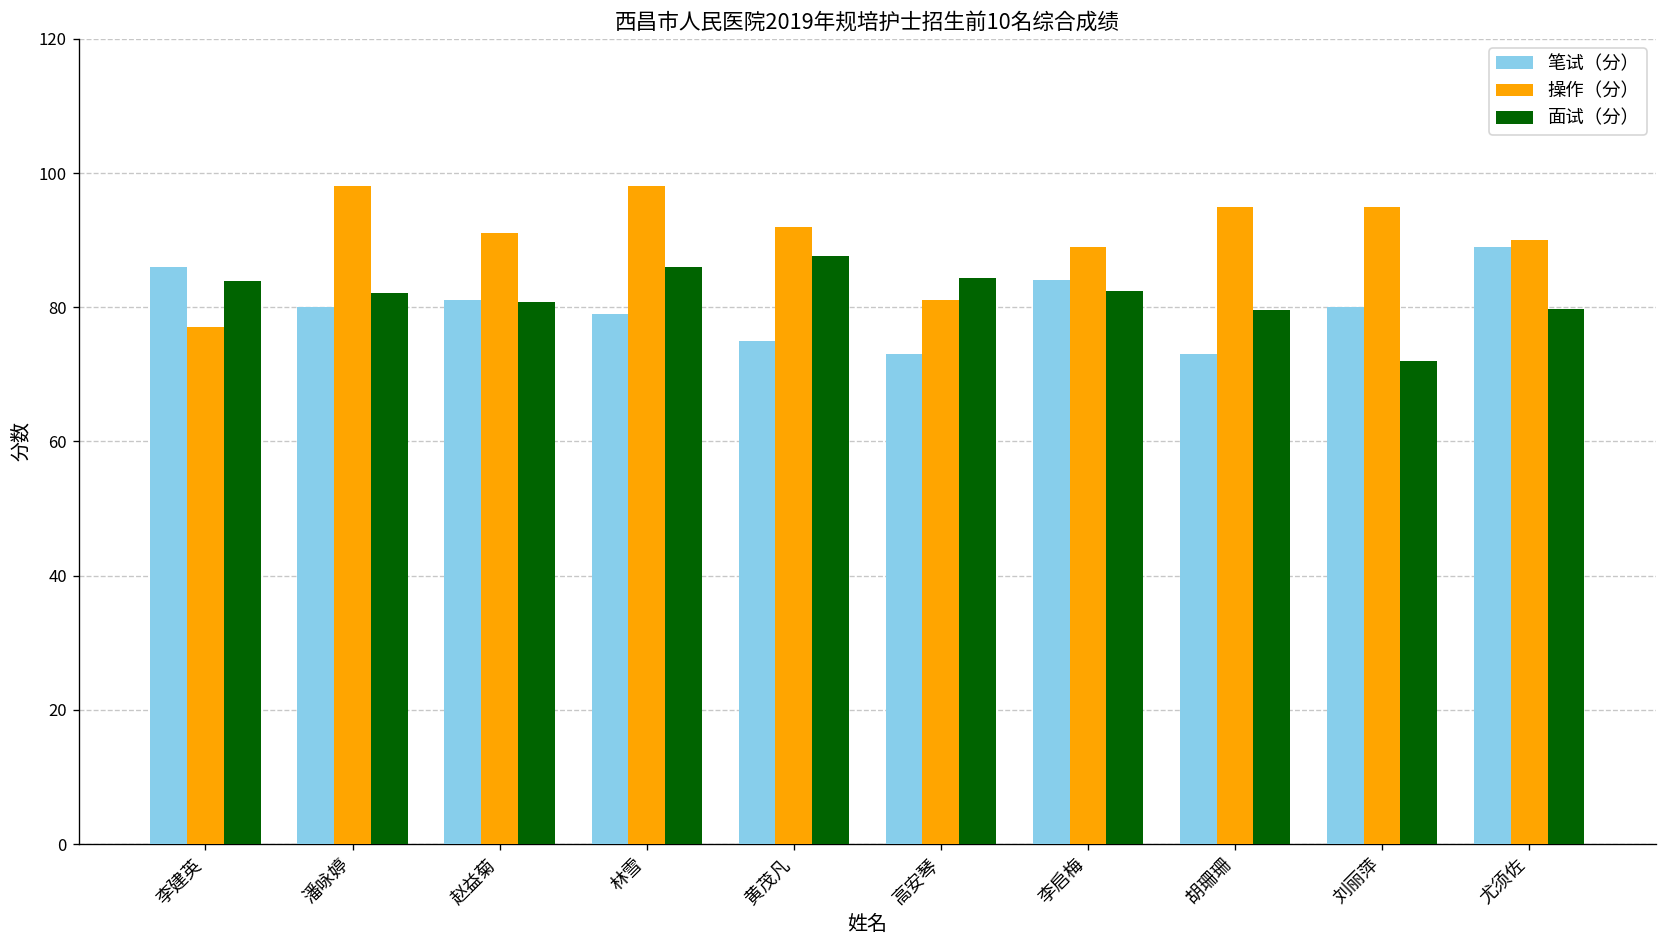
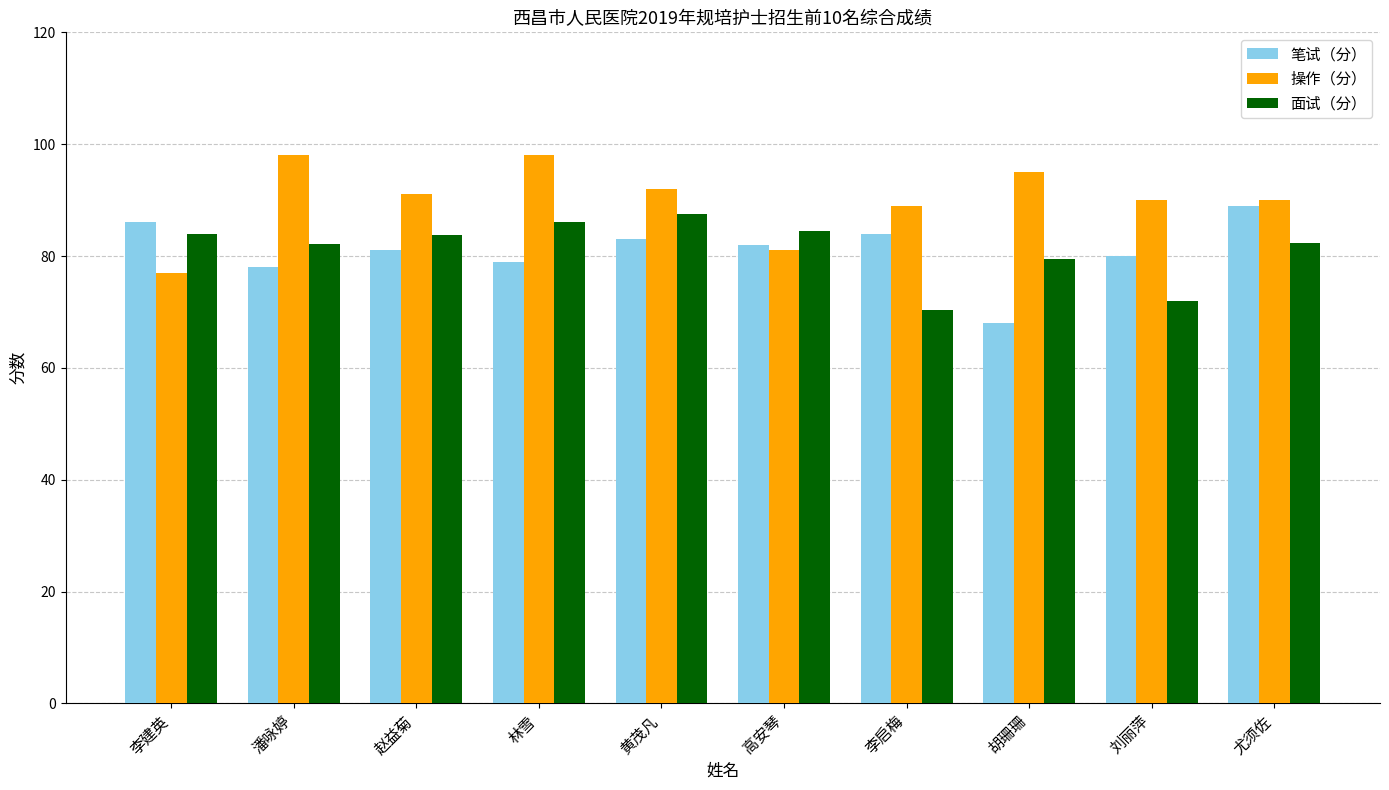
  {
    "笔试（分）": {
      "李建英": 86,
-     "潘咏婷": 80,
+     "潘咏婷": 78,
      "赵益菊": 81,
      "林雪": 79,
-     "黄茂凡": 75,
-     "高安琴": 73,
+     "黄茂凡": 83,
+     "高安琴": 82,
      "李启梅": 84,
-     "胡珊珊": 73,
+     "胡珊珊": 68,
      "刘丽萍": 80,
      "尤须佐": 89
    },
    "操作（分）": {
      "李建英": 77,
      "潘咏婷": 98,
      "赵益菊": 91,
      "林雪": 98,
      "黄茂凡": 92,
      "高安琴": 81,
      "李启梅": 89,
      "胡珊珊": 95,
-     "刘丽萍": 95,
+     "刘丽萍": 90,
      "尤须佐": 90
    },
    "面试（分）": {
      "李建英": 84,
      "潘咏婷": 82,
-     "赵益菊": 81,
+     "赵益菊": 84,
      "林雪": 86,
      "黄茂凡": 88,
      "高安琴": 84,
-     "李启梅": 82,
+     "李启梅": 70,
      "胡珊珊": 80,
      "刘丽萍": 72,
-     "尤须佐": 80
+     "尤须佐": 82
    }
  }
